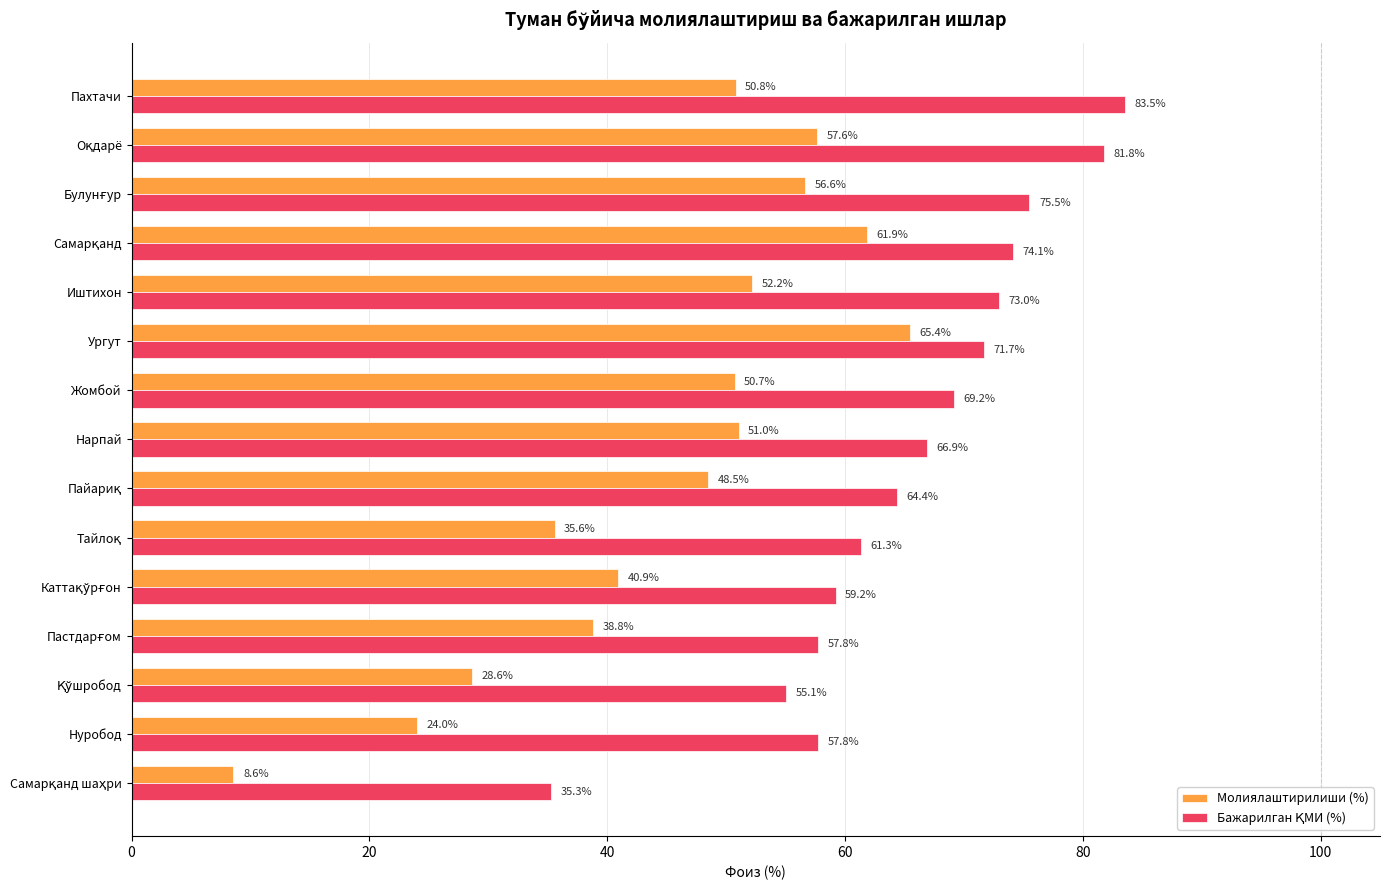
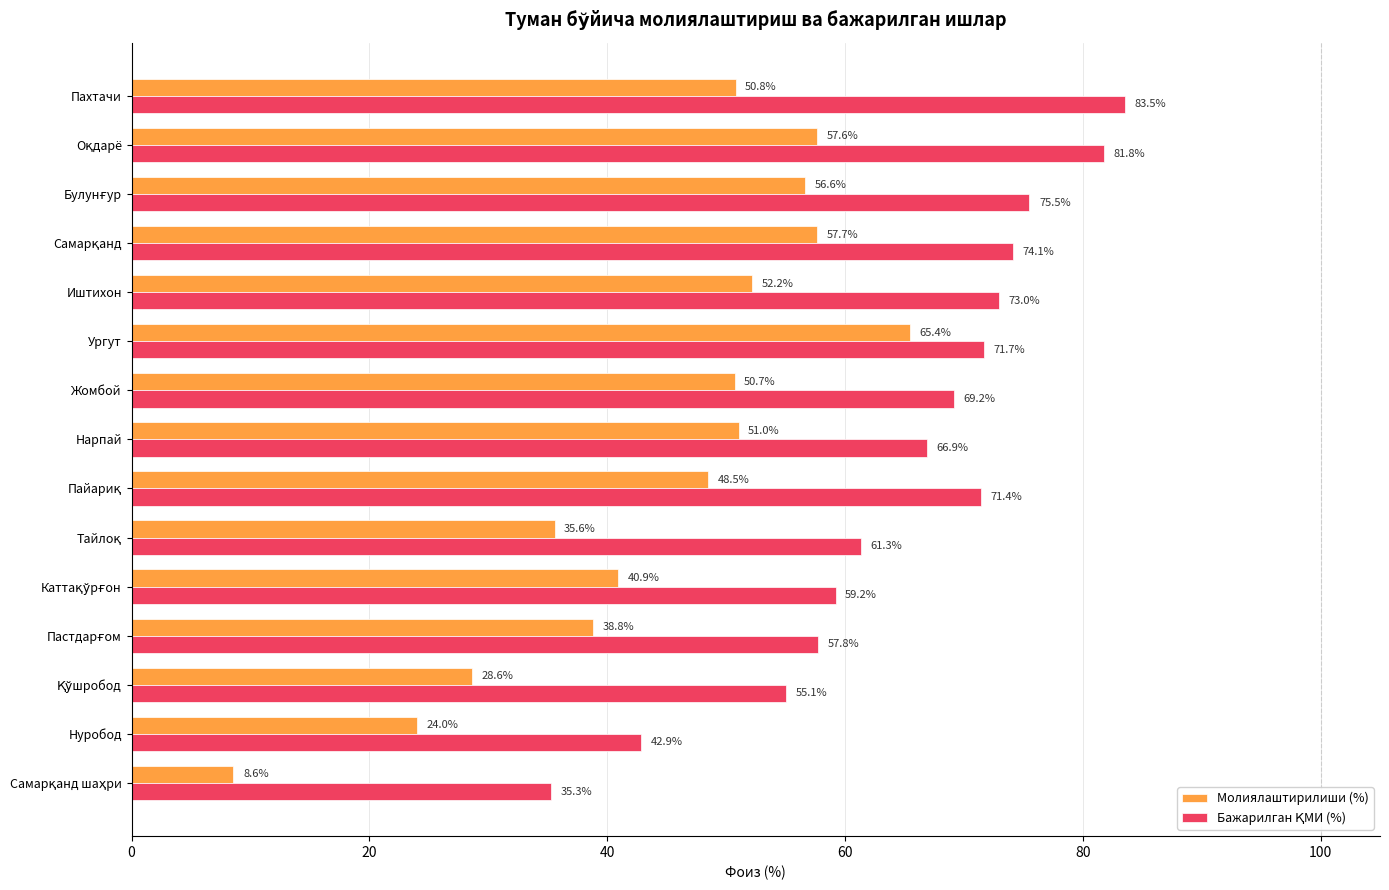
  {
    "Молиялаштирилиши (%)": {
      "Пахтачи": "50.8%",
      "Оқдарё": "57.6%",
      "Булунғур": "56.6%",
-     "Самарқанд": "61.9%",
+     "Самарқанд": "57.7%",
      "Иштихон": "52.2%",
      "Ургут": "65.4%",
      "Жомбой": "50.7%",
      "Нарпай": "51.0%",
      "Пайариқ": "48.5%",
      "Тайлоқ": "35.6%",
      "Каттақўрғон": "40.9%",
      "Пастдарғом": "38.8%",
      "Қўшробод": "28.6%",
      "Нуробод": "24.0%",
      "Самарқанд шаҳри": "8.6%"
    },
    "Бажарилган ҚМИ (%)": {
      "Пахтачи": "83.5%",
      "Оқдарё": "81.8%",
      "Булунғур": "75.5%",
      "Самарқанд": "74.1%",
      "Иштихон": "73.0%",
      "Ургут": "71.7%",
      "Жомбой": "69.2%",
      "Нарпай": "66.9%",
-     "Пайариқ": "64.4%",
+     "Пайариқ": "71.4%",
      "Тайлоқ": "61.3%",
      "Каттақўрғон": "59.2%",
      "Пастдарғом": "57.8%",
      "Қўшробод": "55.1%",
-     "Нуробод": "57.8%",
+     "Нуробод": "42.9%",
      "Самарқанд шаҳри": "35.3%"
    }
  }
